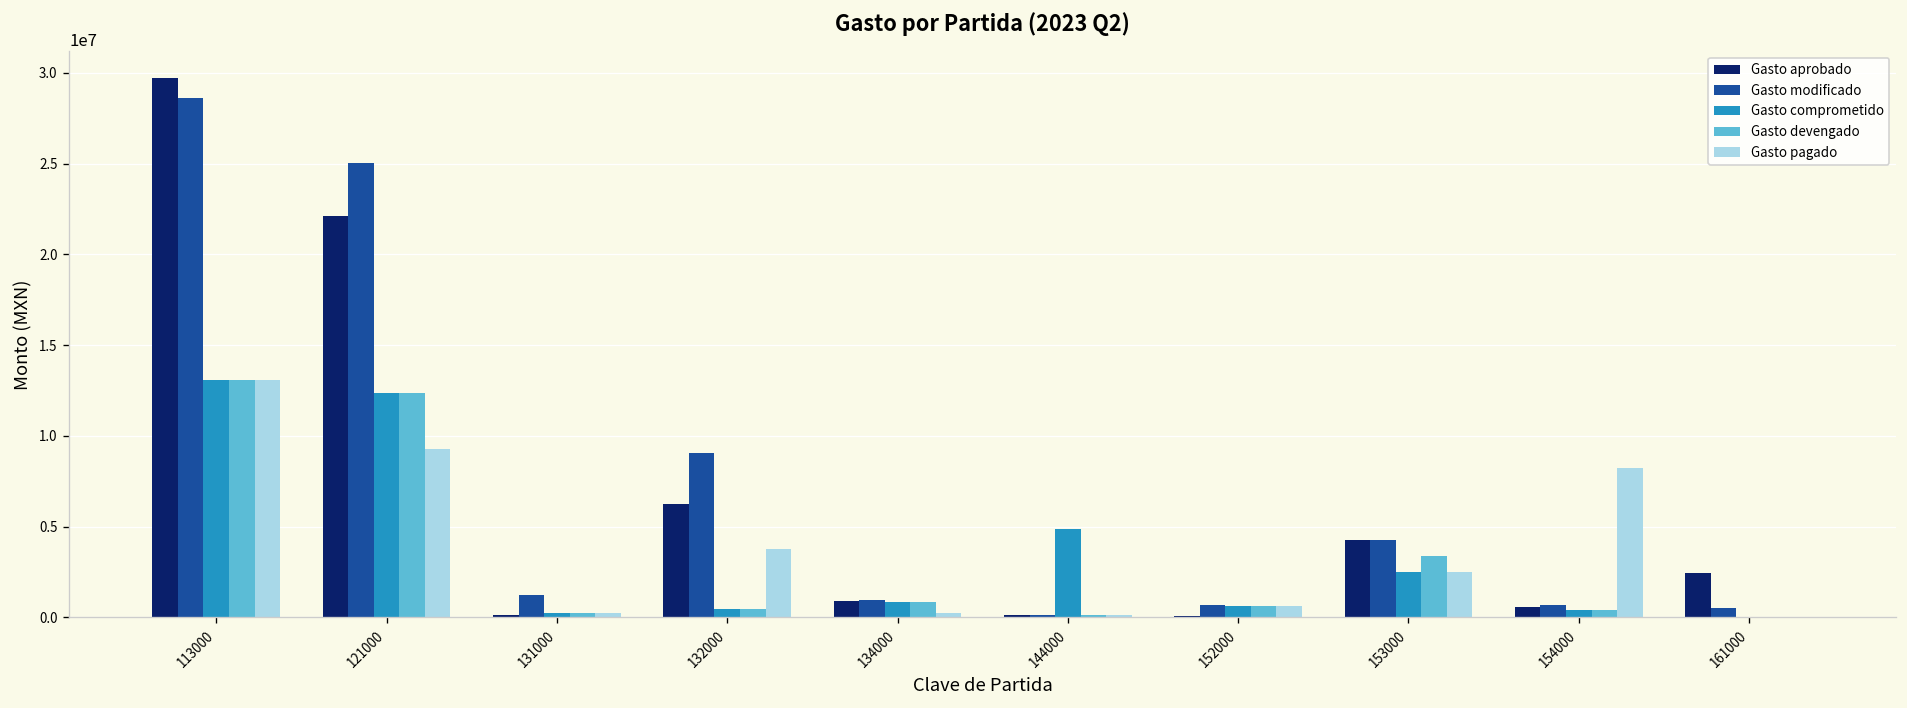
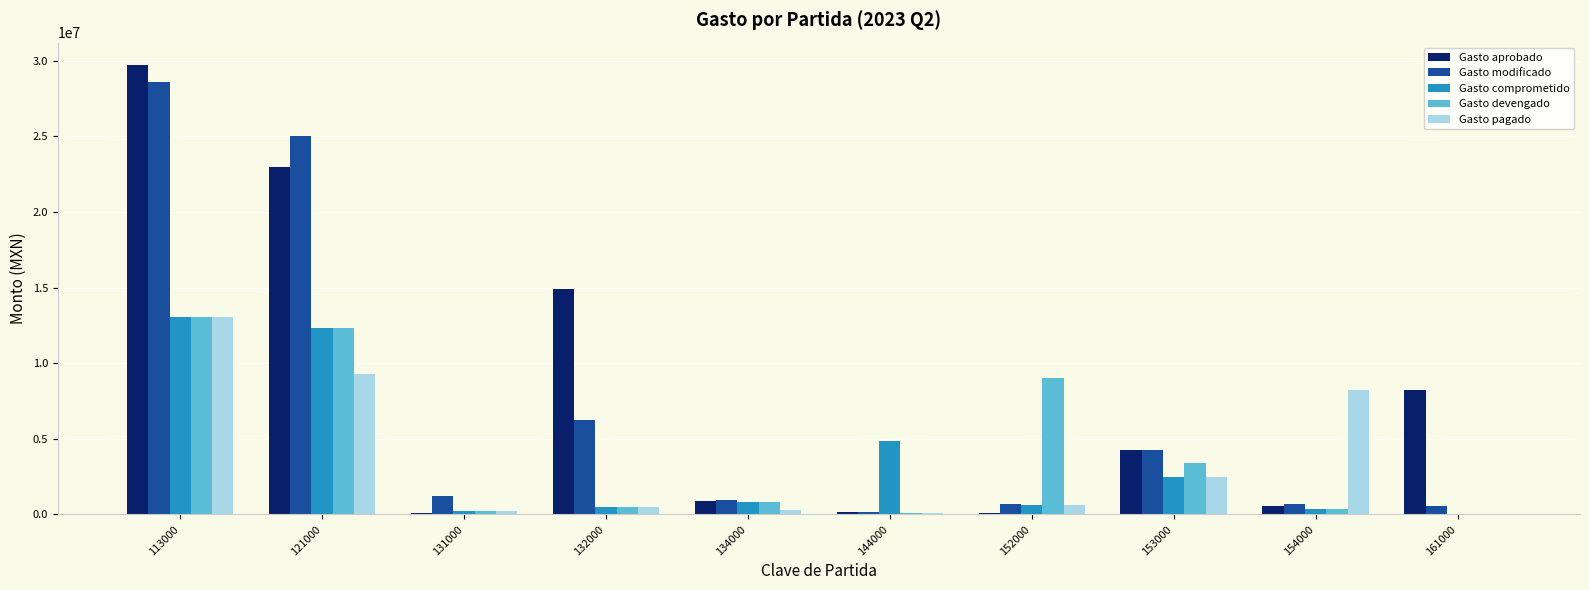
  {
    "Gasto aprobado": {
      "113000": 29700000,
-     "121000": 22100000,
-     "132000": 6300000,
+     "121000": 22900000,
+     "132000": 14900000,
      "134000": 900000,
      "153000": 4300000,
      "154000": 600000,
-     "161000": 2400000
+     "161000": 8200000
    },
    "Gasto modificado": {
      "113000": 28600000,
      "121000": 25000000,
      "131000": 1200000,
-     "132000": 9100000,
+     "132000": 6300000,
      "134000": 900000,
      "152000": 700000,
      "153000": 4300000,
      "154000": 700000,
      "161000": 500000
    },
    "Gasto comprometido": {
      "113000": 13100000,
      "121000": 12300000,
      "131000": 300000,
      "132000": 500000,
      "134000": 800000,
      "144000": 4900000,
      "152000": 600000,
      "153000": 2500000,
      "154000": 400000,
      "161000": 0
    },
    "Gasto devengado": {
      "113000": 13100000,
      "121000": 12300000,
      "131000": 300000,
      "132000": 500000,
      "134000": 800000,
-     "152000": 600000,
+     "152000": 9000000,
      "153000": 3400000,
      "154000": 400000,
      "161000": 0
    },
    "Gasto pagado": {
      "113000": 13100000,
      "121000": 9300000,
      "131000": 300000,
-     "132000": 3800000,
+     "132000": 500000,
      "134000": 300000,
      "152000": 600000,
      "153000": 2500000,
      "154000": 8200000,
      "161000": 0
    }
  }
